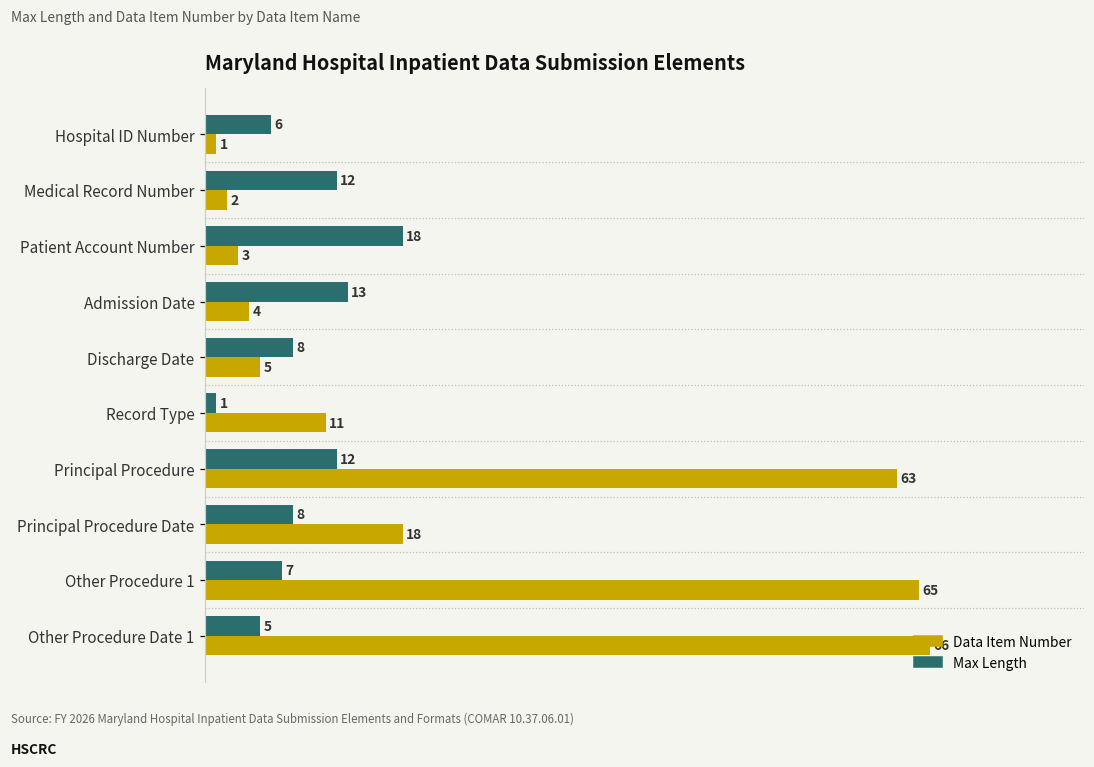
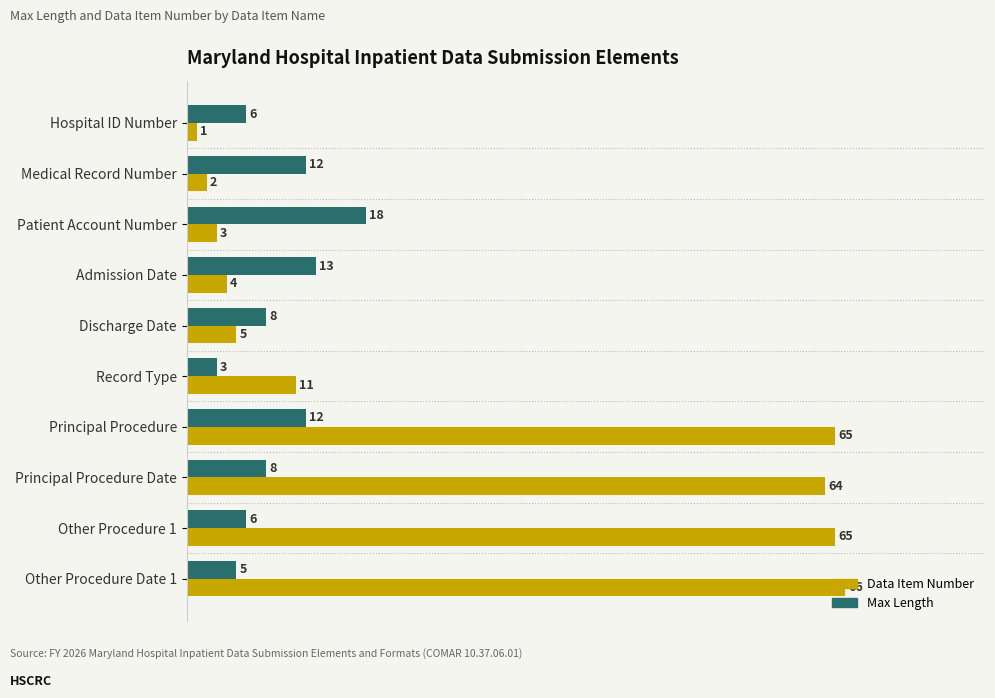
  {
    "Data Item Number": {
      "Hospital ID Number": 1,
      "Medical Record Number": 2,
      "Patient Account Number": 3,
      "Admission Date": 4,
      "Discharge Date": 5,
      "Record Type": 11,
-     "Principal Procedure": 63,
-     "Principal Procedure Date": 18,
+     "Principal Procedure": 65,
+     "Principal Procedure Date": 64,
      "Other Procedure 1": 65,
      "Other Procedure Date 1": 66
    },
    "Max Length": {
      "Hospital ID Number": 6,
      "Medical Record Number": 12,
      "Patient Account Number": 18,
      "Admission Date": 13,
      "Discharge Date": 8,
-     "Record Type": 1,
+     "Record Type": 3,
      "Principal Procedure": 12,
      "Principal Procedure Date": 8,
-     "Other Procedure 1": 7,
+     "Other Procedure 1": 6,
      "Other Procedure Date 1": 5
    }
  }
